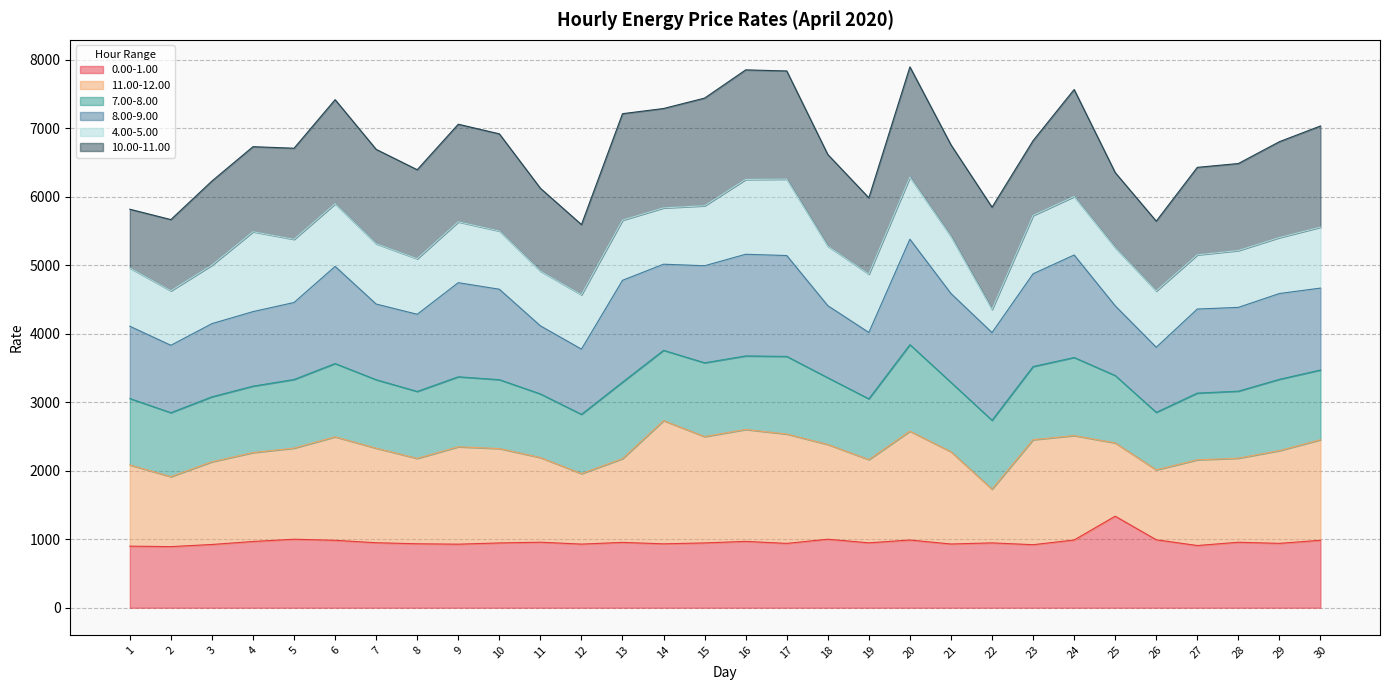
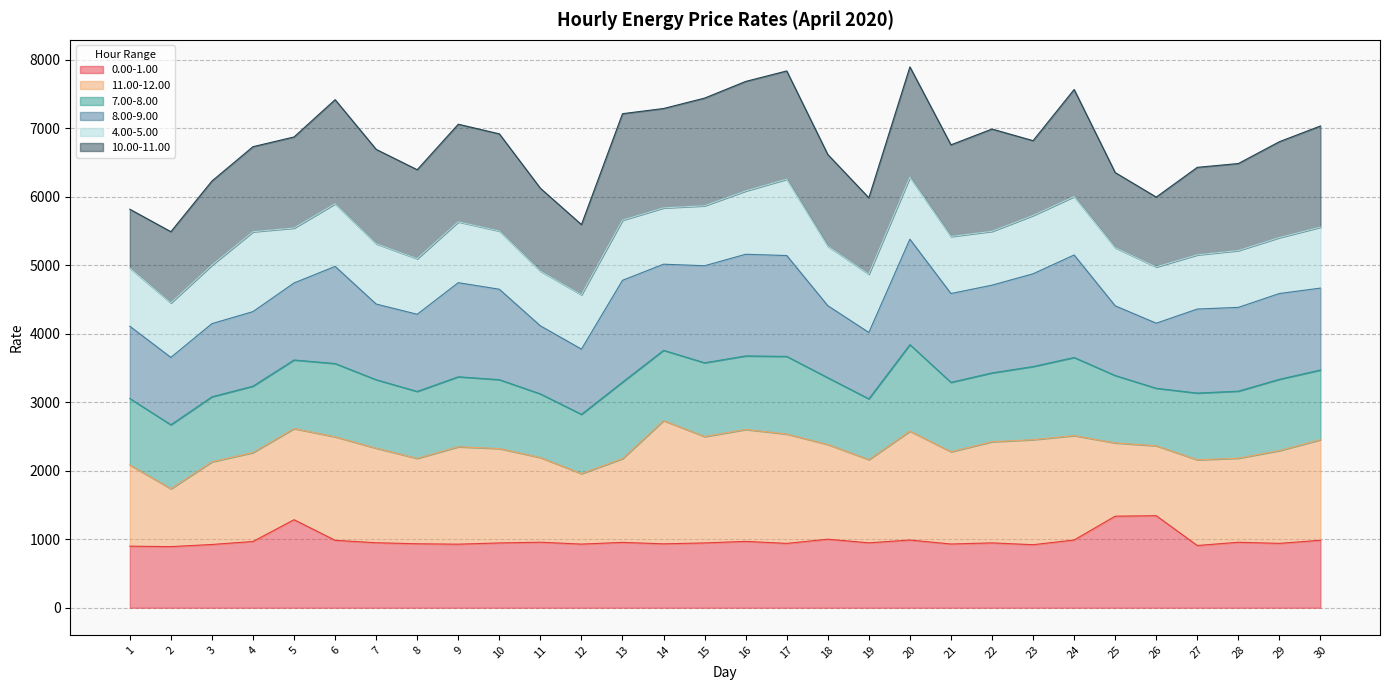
  {
    "0.00-1.00": {
      "1": 900,
      "2": 900,
      "3": 900,
      "4": 1000,
-     "5": 1000,
+     "5": 1300,
      "6": 1000,
      "7": 900,
      "8": 900,
      "9": 900,
      "10": 900,
      "11": 1000,
      "12": 900,
      "13": 1000,
      "14": 900,
      "15": 900,
      "16": 1000,
      "17": 900,
      "18": 1000,
      "19": 900,
      "20": 1000,
      "21": 900,
      "22": 900,
      "23": 900,
      "24": 1000,
      "25": 1300,
-     "26": 1000,
+     "26": 1300,
      "27": 900,
      "28": 1000,
      "29": 900,
      "30": 1000
    },
    "11.00-12.00": {
      "1": 1200,
-     "2": 1000,
+     "2": 800,
      "3": 1200,
      "4": 1300,
      "5": 1300,
      "6": 1500,
      "7": 1400,
      "8": 1200,
      "9": 1400,
      "10": 1400,
      "11": 1200,
      "12": 1000,
      "13": 1200,
      "14": 1800,
      "15": 1600,
      "16": 1600,
      "17": 1600,
      "18": 1400,
      "19": 1200,
      "20": 1600,
      "21": 1300,
-     "22": 800,
+     "22": 1500,
      "23": 1500,
      "24": 1500,
      "25": 1100,
      "26": 1000,
      "27": 1300,
      "28": 1200,
      "29": 1400,
      "30": 1500
    },
    "4.00-5.00": {
      "1": 900,
      "2": 800,
      "3": 900,
      "4": 1200,
-     "5": 900,
+     "5": 800,
      "6": 900,
      "7": 900,
      "8": 800,
      "9": 900,
      "10": 900,
      "11": 800,
      "12": 800,
      "13": 900,
      "14": 800,
      "15": 900,
-     "16": 1100,
+     "16": 900,
      "17": 1100,
      "18": 900,
      "19": 900,
      "20": 900,
      "21": 800,
-     "22": 300,
+     "22": 800,
      "23": 900,
      "24": 900,
      "25": 800,
      "26": 800,
      "27": 800,
      "28": 800,
      "29": 800,
      "30": 900
    },
    "10.00-11.00": {
      "1": 900,
      "2": 1000,
      "3": 1200,
      "4": 1200,
      "5": 1300,
      "6": 1500,
      "7": 1400,
      "8": 1300,
      "9": 1400,
      "10": 1400,
      "11": 1200,
      "12": 1000,
      "13": 1600,
      "14": 1500,
      "15": 1600,
      "16": 1600,
      "17": 1600,
      "18": 1300,
      "19": 1100,
      "20": 1600,
      "21": 1300,
      "22": 1500,
      "23": 1100,
      "24": 1600,
      "25": 1100,
      "26": 1000,
      "27": 1300,
      "28": 1300,
      "29": 1400,
      "30": 1500
    }
  }
